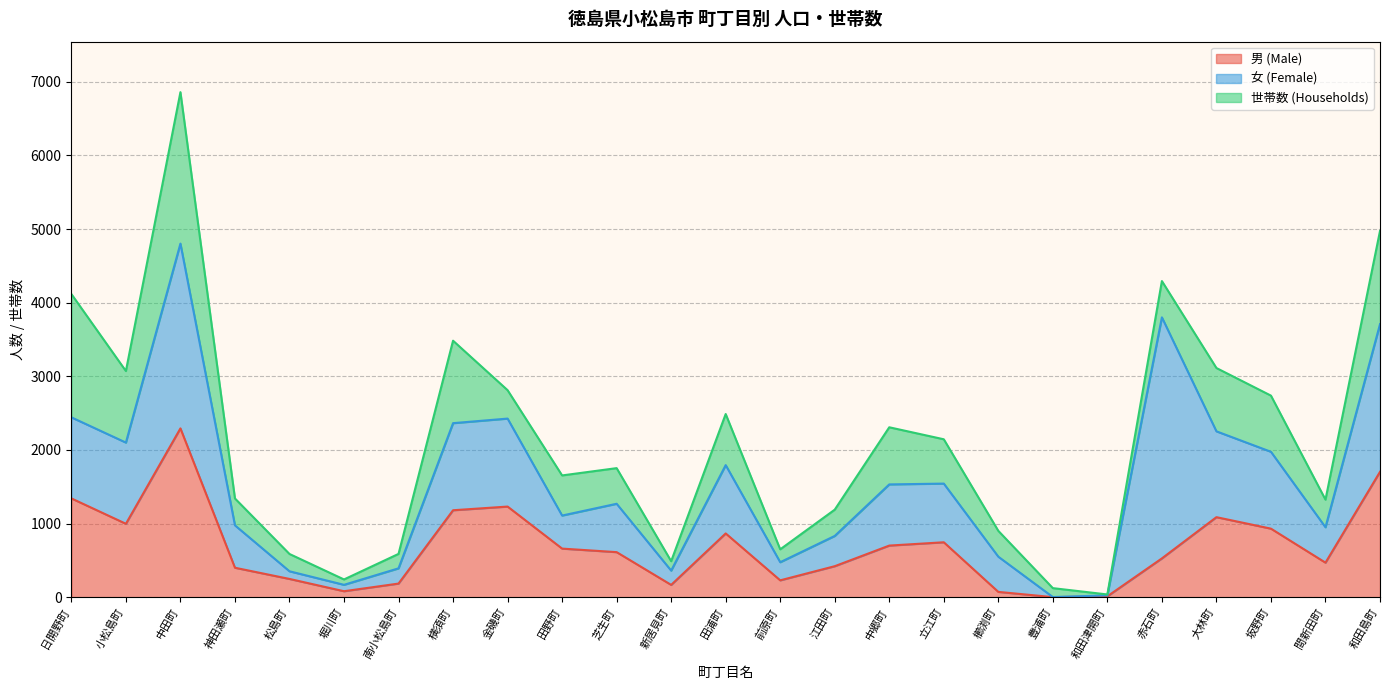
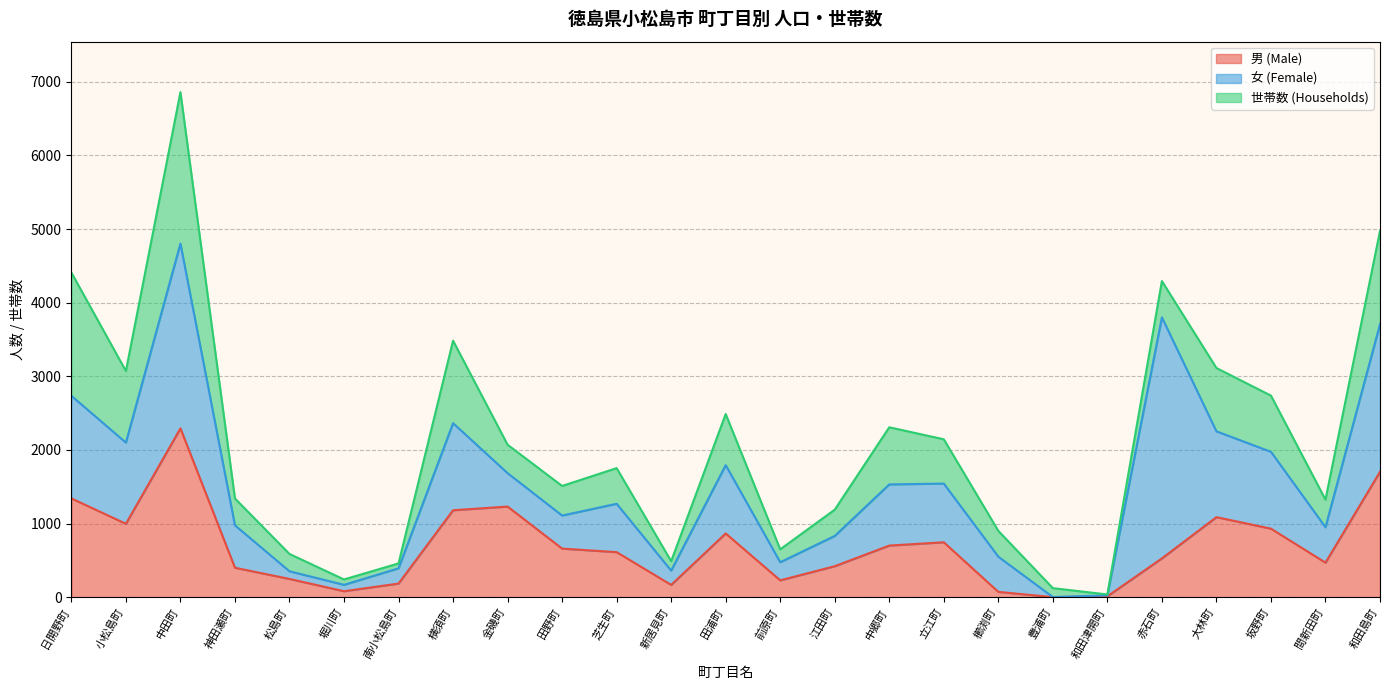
  {
    "男 (Male)": {
      "日開野町": 1300,
      "小松島町": 1000,
      "中田町": 2300,
      "神田瀬町": 400,
      "松島町": 200,
      "堀川町": 100,
      "南小松島町": 200,
      "横須町": 1200,
      "金磯町": 1200,
      "田野町": 700,
      "芝生町": 600,
      "新居見町": 200,
      "田浦町": 900,
      "前原町": 200,
      "江田町": 400,
      "中郷町": 700,
      "立江町": 700,
      "櫛渕町": 100,
      "赤石町": 500,
      "大林町": 1100,
      "坂野町": 900,
      "間新田町": 500,
      "和田島町": 1700
    },
    "女 (Female)": {
-     "日開野町": 1100,
+     "日開野町": 1400,
      "小松島町": 1100,
      "中田町": 2500,
      "神田瀬町": 600,
      "松島町": 100,
      "堀川町": 100,
      "南小松島町": 200,
      "横須町": 1200,
-     "金磯町": 1200,
+     "金磯町": 500,
      "田野町": 400,
      "芝生町": 700,
      "新居見町": 200,
      "田浦町": 900,
      "前原町": 200,
      "江田町": 400,
      "中郷町": 800,
      "立江町": 800,
      "櫛渕町": 500,
      "赤石町": 3300,
      "大林町": 1200,
      "坂野町": 1000,
      "間新田町": 500,
      "和田島町": 2000
    },
    "世帯数 (Households)": {
      "日開野町": 1700,
      "小松島町": 1000,
      "中田町": 2100,
      "神田瀬町": 400,
      "松島町": 200,
      "堀川町": 100,
-     "南小松島町": 200,
+     "南小松島町": 100,
      "横須町": 1100,
      "金磯町": 400,
-     "田野町": 500,
+     "田野町": 400,
      "芝生町": 500,
      "新居見町": 100,
      "田浦町": 700,
      "前原町": 200,
      "江田町": 400,
      "中郷町": 800,
      "立江町": 600,
      "櫛渕町": 400,
      "豊浦町": 100,
      "赤石町": 500,
      "大林町": 900,
      "坂野町": 800,
      "間新田町": 400,
      "和田島町": 1300
    }
  }
